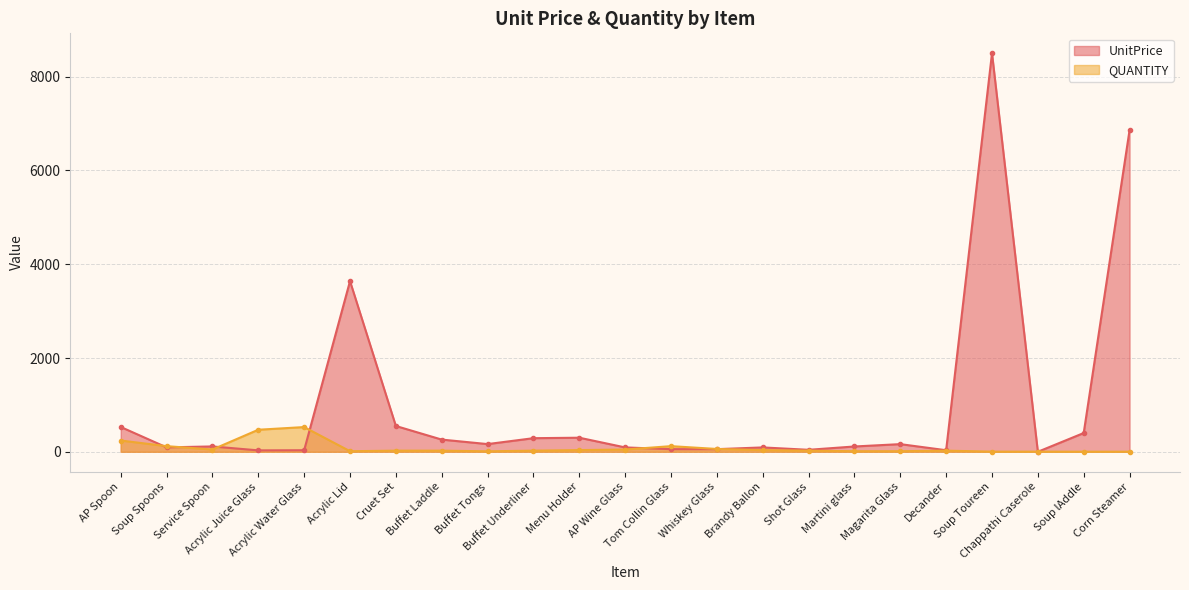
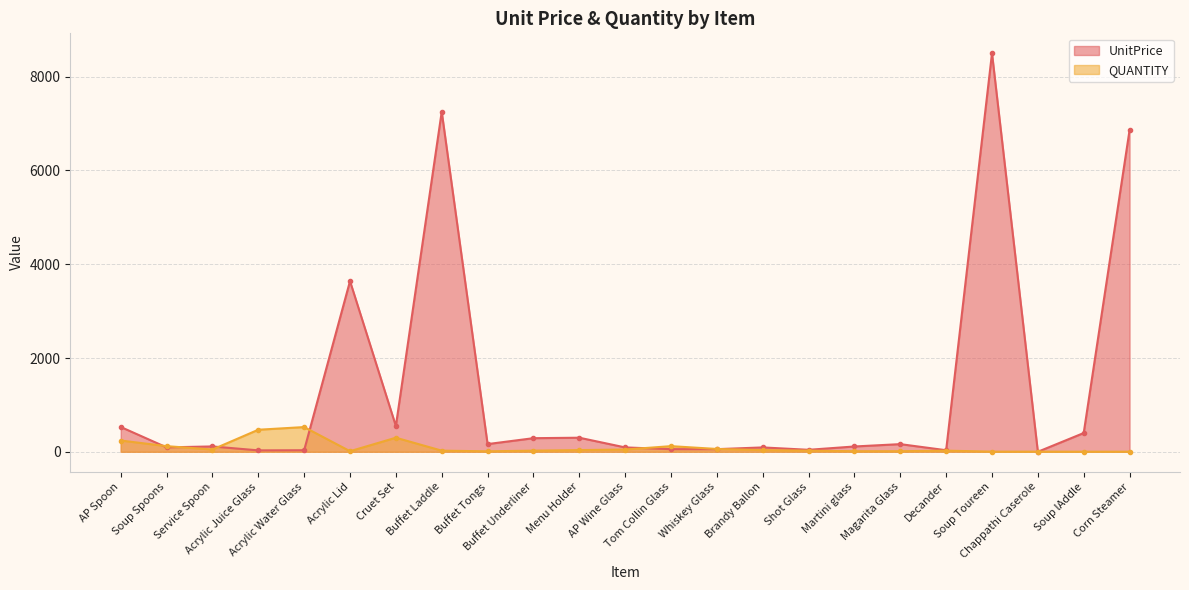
  {
    "UnitPrice": {
      "AP Spoon": 500,
      "Service Spoon": 100,
      "Acrylic Juice Glass": 0,
      "Acrylic Water Glass": 0,
      "Acrylic Lid": 3600,
      "Cruet Set": 600,
-     "Buffet Laddle": 300,
+     "Buffet Laddle": 7300,
      "Buffet Tongs": 200,
      "Buffet Underliner": 300,
      "Menu Holder": 300,
      "Tom Collin Glass": 100,
      "Brandy Ballon": 100,
      "Martini glass": 100,
      "Magarita Glass": 200,
      "Soup Toureen": 8500,
      "Soup lAddle": 400,
      "Corn Steamer": 6900
    },
    "QUANTITY": {
      "AP Spoon": 200,
      "Service Spoon": 0,
      "Acrylic Juice Glass": 500,
      "Acrylic Water Glass": 500,
      "Acrylic Lid": 0,
-     "Cruet Set": 0,
+     "Cruet Set": 300,
      "Buffet Laddle": 0,
      "Buffet Tongs": 0,
      "Buffet Underliner": 0,
      "Menu Holder": 0,
      "Tom Collin Glass": 100,
      "Brandy Ballon": 0,
      "Martini glass": 0,
      "Magarita Glass": 0,
      "Soup Toureen": 0,
      "Soup lAddle": 0,
      "Corn Steamer": 0
    }
  }
